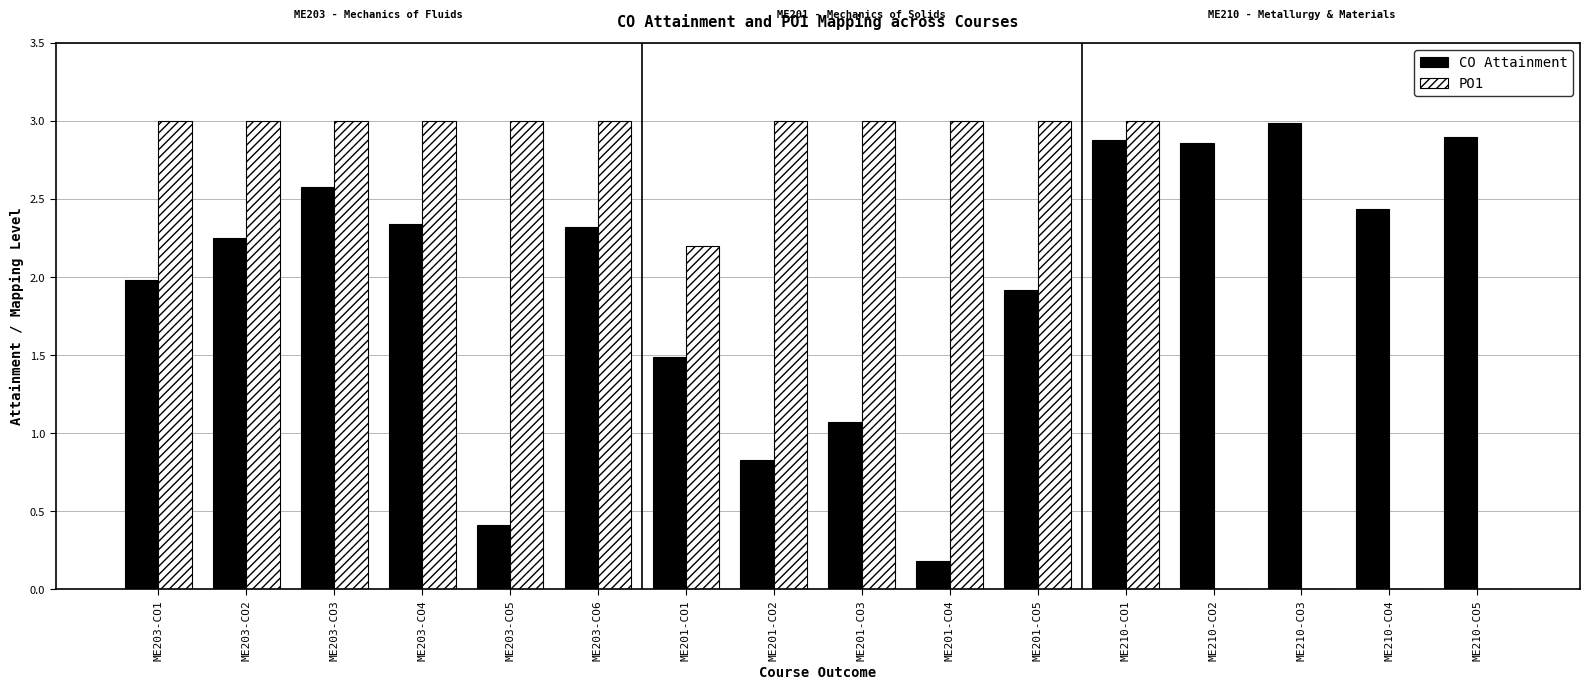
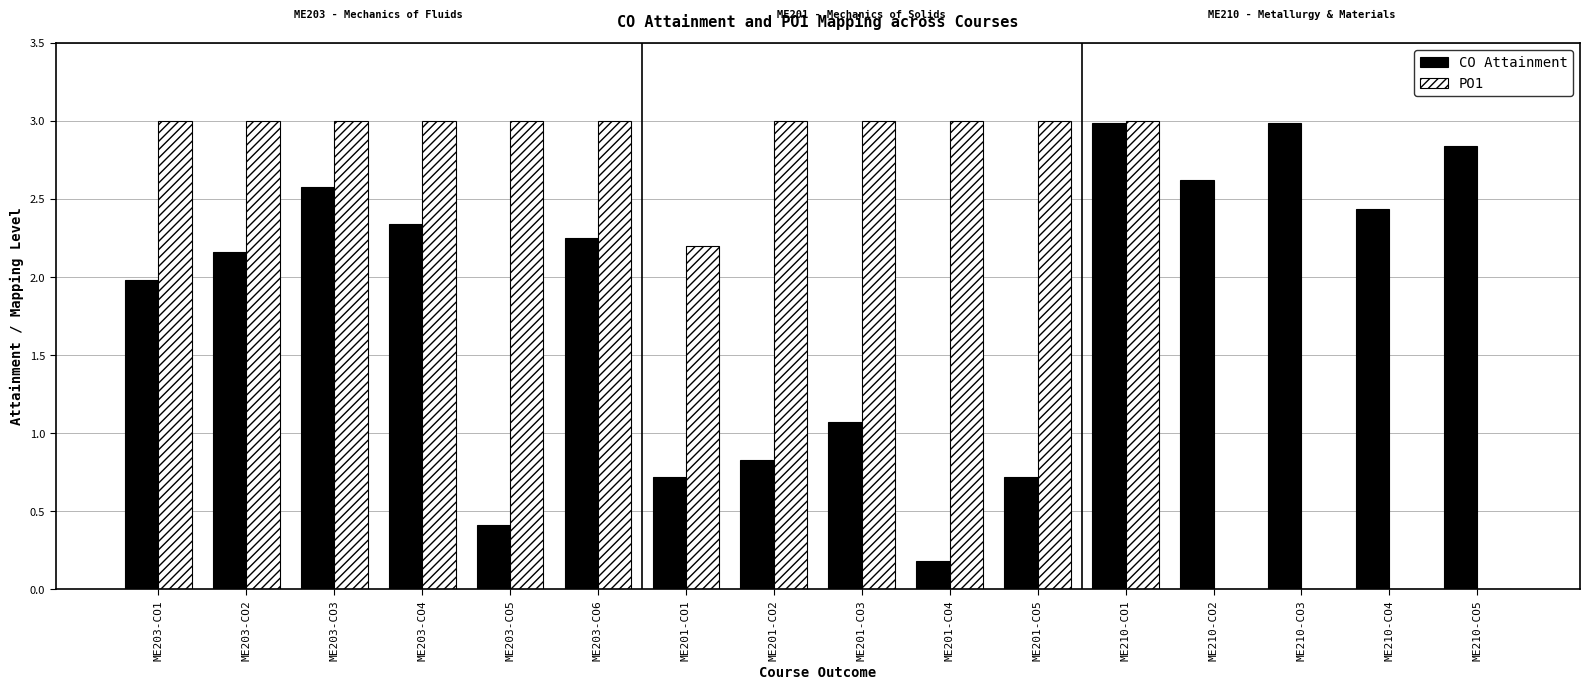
  {
    "CO Attainment": {
      "ME203-CO1": 1.98,
-     "ME203-CO2": 2.25,
+     "ME203-CO2": 2.16,
      "ME203-CO3": 2.58,
      "ME203-CO4": 2.34,
      "ME203-CO5": 0.41,
-     "ME203-CO6": 2.32,
-     "ME201-CO1": 1.49,
+     "ME203-CO6": 2.25,
+     "ME201-CO1": 0.72,
      "ME201-CO2": 0.83,
      "ME201-CO3": 1.07,
      "ME201-CO4": 0.18,
-     "ME201-CO5": 1.92,
-     "ME210-CO1": 2.88,
-     "ME210-CO2": 2.86,
+     "ME201-CO5": 0.72,
+     "ME210-CO1": 2.99,
+     "ME210-CO2": 2.62,
      "ME210-CO3": 2.99,
      "ME210-CO4": 2.44,
-     "ME210-CO5": 2.90
+     "ME210-CO5": 2.84
    },
    "PO1": {
      "ME203-CO1": 3.00,
      "ME203-CO2": 3.00,
      "ME203-CO3": 3.00,
      "ME203-CO4": 3.00,
      "ME203-CO5": 3.00,
      "ME203-CO6": 3.00,
      "ME201-CO1": 2.20,
      "ME201-CO2": 3.00,
      "ME201-CO3": 3.00,
      "ME201-CO4": 3.00,
      "ME201-CO5": 3.00,
      "ME210-CO1": 3.00,
      "ME210-CO2": 0.00,
      "ME210-CO3": 0.00,
      "ME210-CO4": 0.00,
      "ME210-CO5": 0.00
    }
  }
